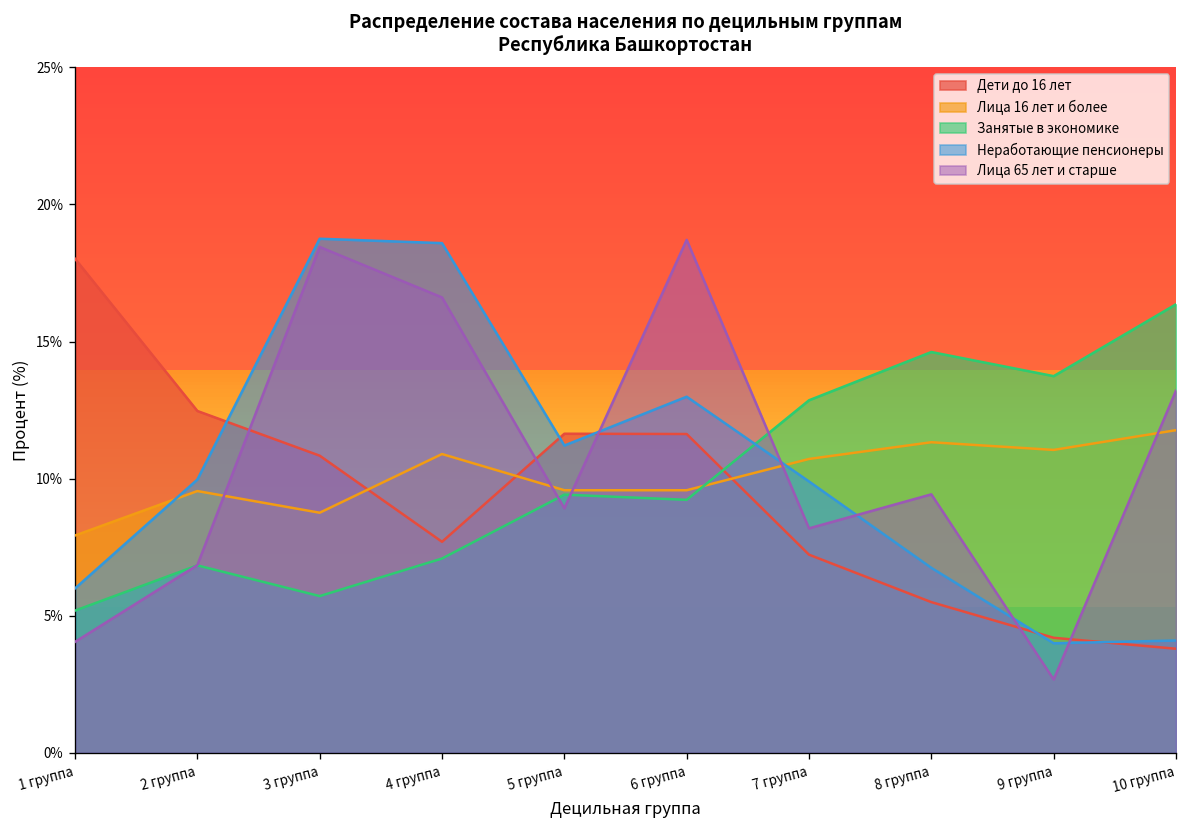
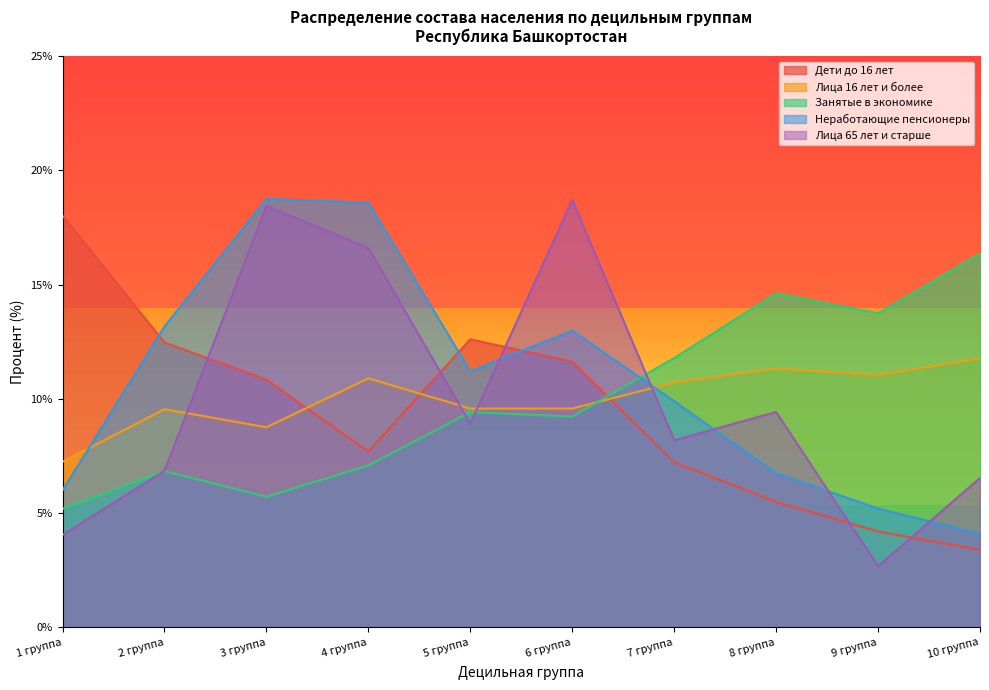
  {
    "Дети до 16 лет": {
      "1 группа": "18.0%",
      "2 группа": "12.5%",
      "3 группа": "10.8%",
      "4 группа": "7.7%",
-     "5 группа": "11.6%",
+     "5 группа": "12.6%",
      "6 группа": "11.6%",
      "7 группа": "7.2%",
      "8 группа": "5.5%",
      "9 группа": "4.2%",
-     "10 группа": "3.8%"
+     "10 группа": "3.4%"
    },
    "Лица 16 лет и более": {
-     "1 группа": "7.9%",
+     "1 группа": "7.3%",
      "2 группа": "9.6%",
      "3 группа": "8.8%",
      "4 группа": "10.9%",
      "5 группа": "9.6%",
      "6 группа": "9.6%",
      "7 группа": "10.7%",
      "8 группа": "11.3%",
      "9 группа": "11.1%",
      "10 группа": "11.8%"
    },
    "Занятые в экономике": {
      "1 группа": "5.2%",
      "3 группа": "5.7%",
      "4 группа": "7.1%",
      "5 группа": "9.4%",
      "6 группа": "9.2%",
-     "7 группа": "12.9%",
+     "7 группа": "11.8%",
      "8 группа": "14.6%",
      "9 группа": "13.7%",
      "10 группа": "16.4%"
    },
    "Неработающие пенсионеры": {
      "1 группа": "6.0%",
-     "2 группа": "10.0%",
+     "2 группа": "13.2%",
      "3 группа": "18.8%",
      "4 группа": "18.6%",
      "5 группа": "11.2%",
      "6 группа": "13.0%",
      "7 группа": "9.9%",
      "8 группа": "6.8%",
-     "9 группа": "4.0%",
+     "9 группа": "5.2%",
      "10 группа": "4.1%"
    },
    "Лица 65 лет и старше": {
      "1 группа": "4.1%",
      "3 группа": "18.5%",
      "4 группа": "16.6%",
      "5 группа": "8.9%",
      "6 группа": "18.7%",
      "7 группа": "8.2%",
      "8 группа": "9.4%",
      "9 группа": "2.7%",
-     "10 группа": "13.2%"
+     "10 группа": "6.5%"
    }
  }
